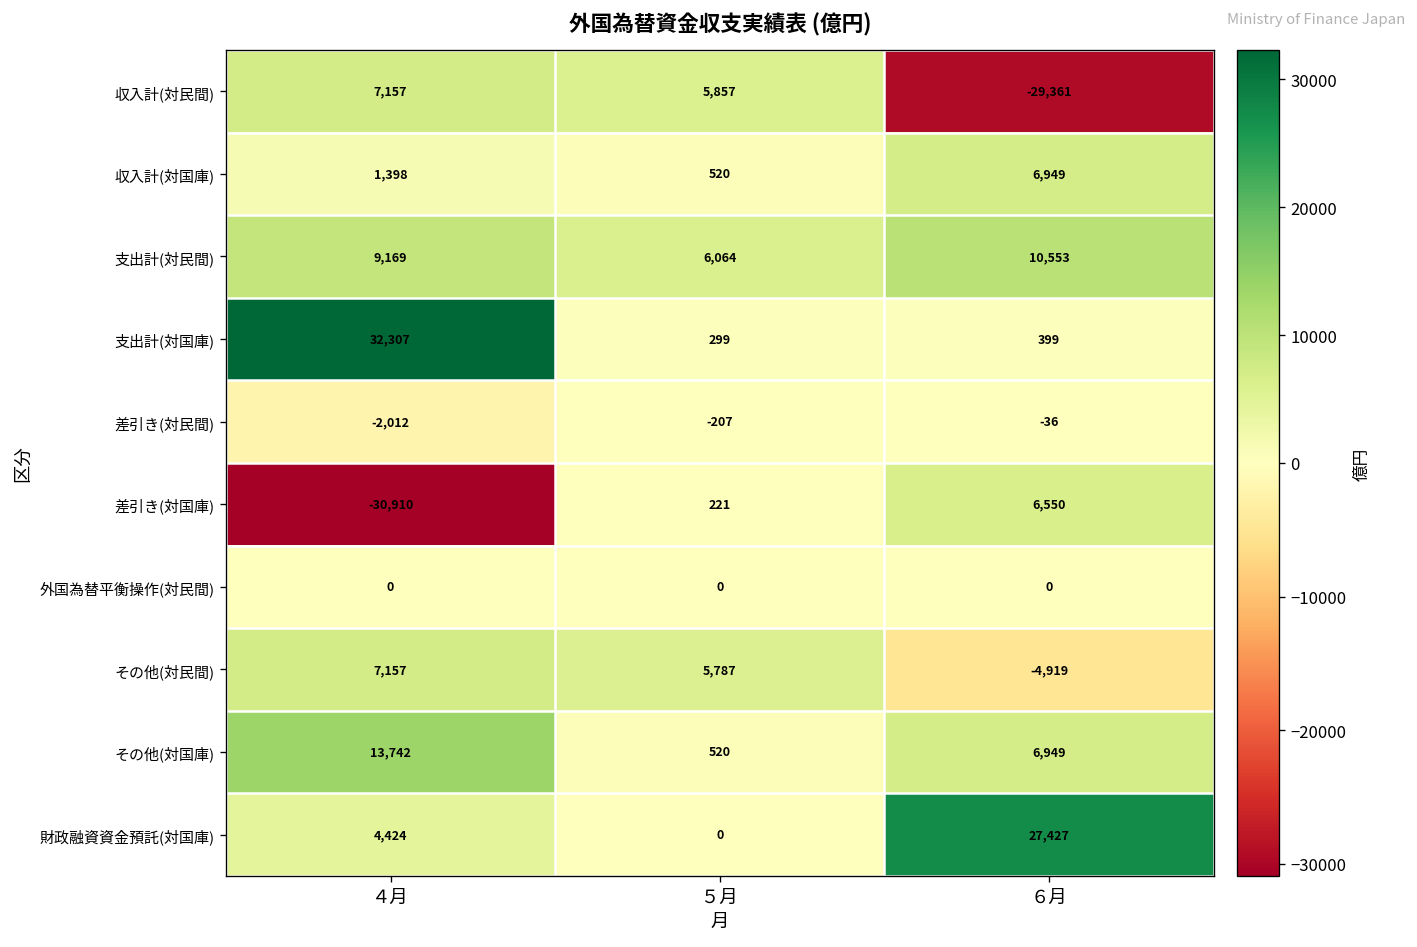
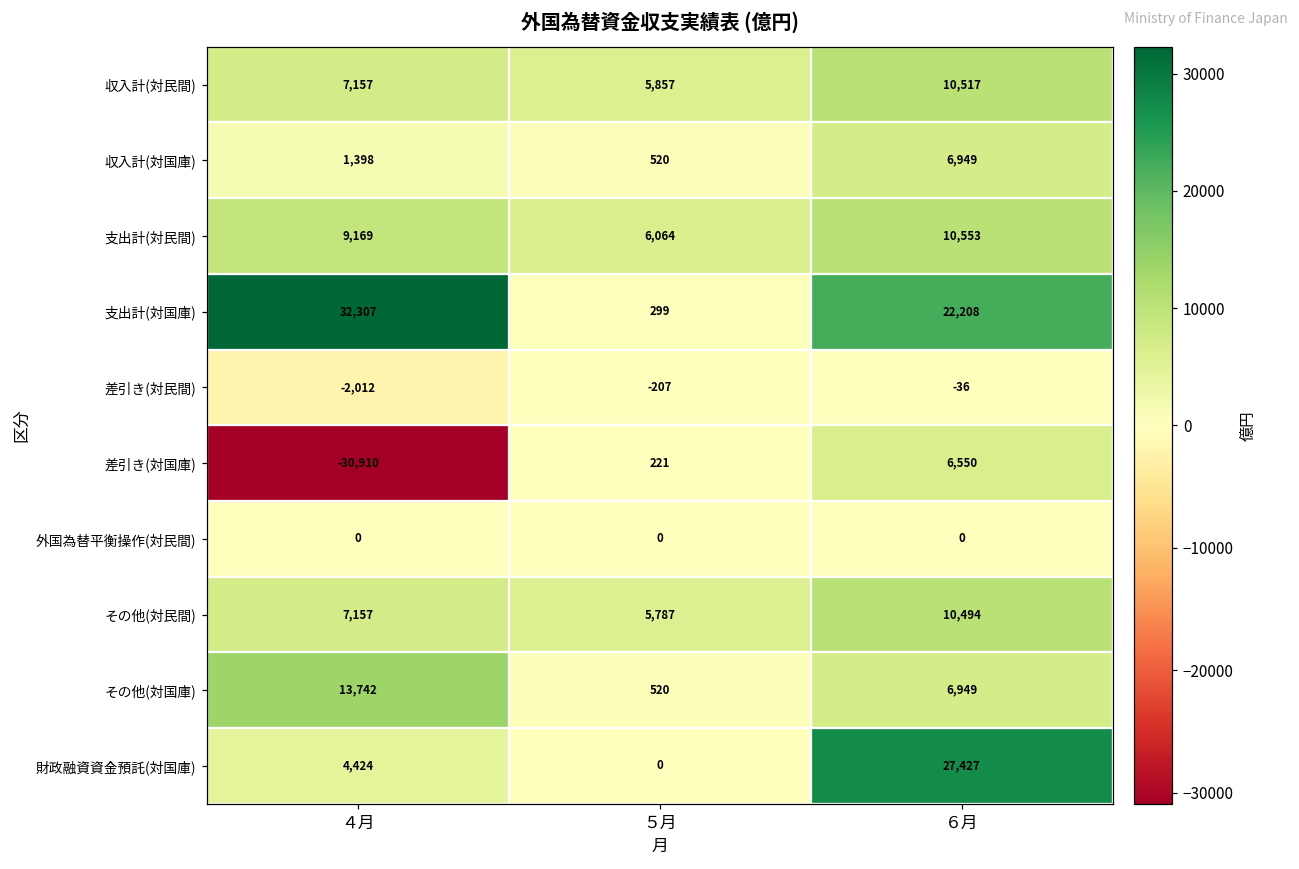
  {
    "収入計(対民間)": {
      "４月": "7,157",
      "５月": "5,857",
-     "６月": "-29,361"
+     "６月": "10,517"
    },
    "収入計(対国庫)": {
      "４月": "1,398",
      "５月": "520",
      "６月": "6,949"
    },
    "支出計(対民間)": {
      "４月": "9,169",
      "５月": "6,064",
      "６月": "10,553"
    },
    "支出計(対国庫)": {
      "４月": "32,307",
      "５月": "299",
-     "６月": "399"
+     "６月": "22,208"
    },
    "差引き(対民間)": {
      "４月": "-2,012",
      "５月": "-207",
      "６月": "-36"
    },
    "差引き(対国庫)": {
      "４月": "-30,910",
      "５月": "221",
      "６月": "6,550"
    },
    "外国為替平衡操作(対民間)": {
      "４月": "0",
      "５月": "0",
      "６月": "0"
    },
    "その他(対民間)": {
      "４月": "7,157",
      "５月": "5,787",
-     "６月": "-4,919"
+     "６月": "10,494"
    },
    "その他(対国庫)": {
      "４月": "13,742",
      "５月": "520",
      "６月": "6,949"
    },
    "財政融資資金預託(対国庫)": {
      "４月": "4,424",
      "５月": "0",
      "６月": "27,427"
    }
  }
